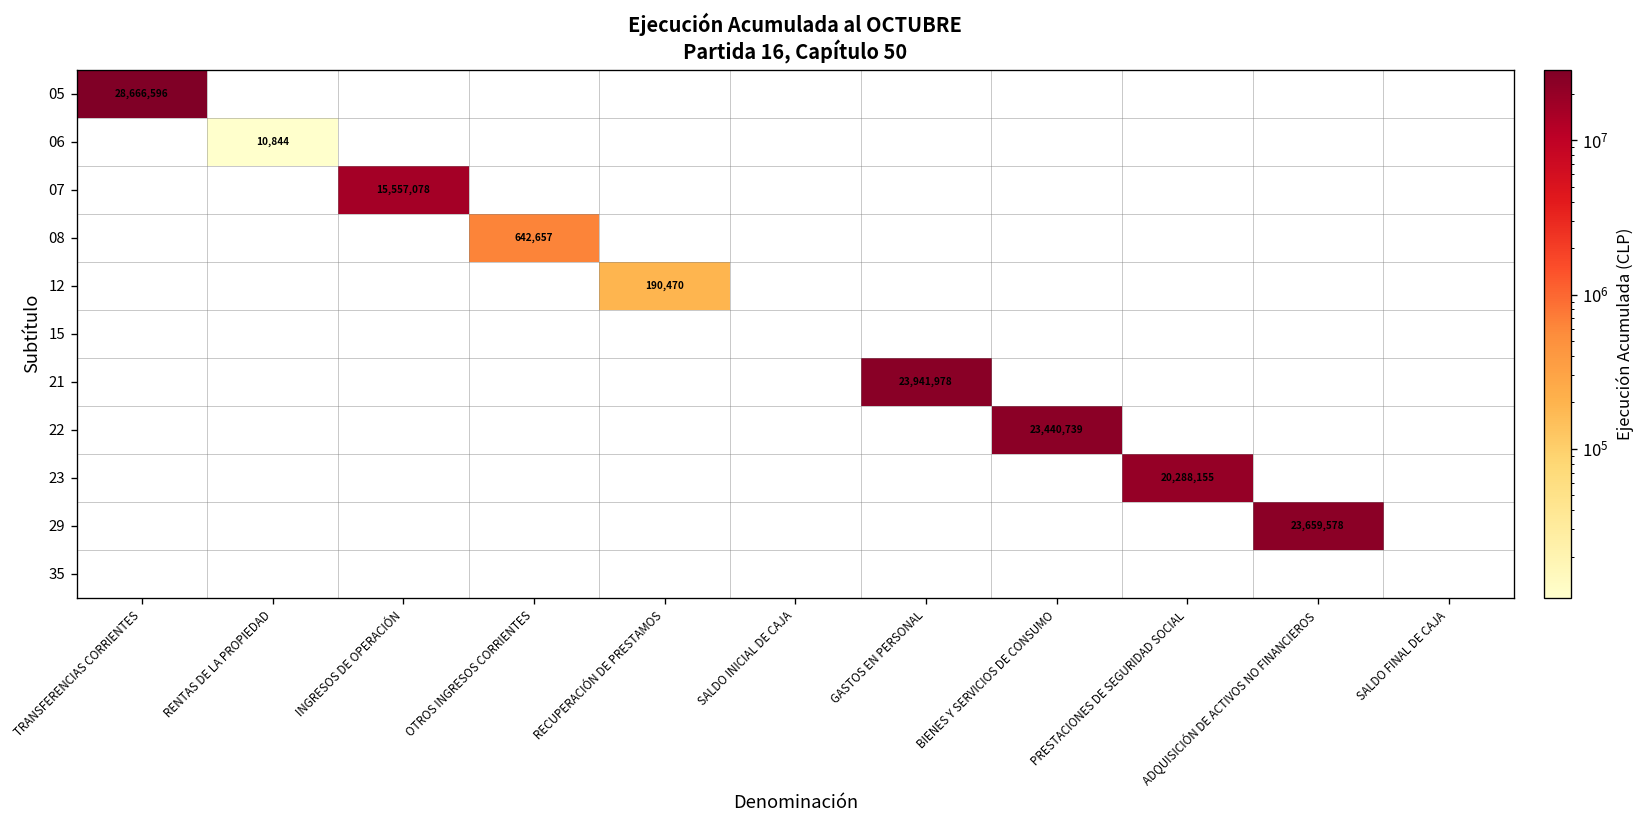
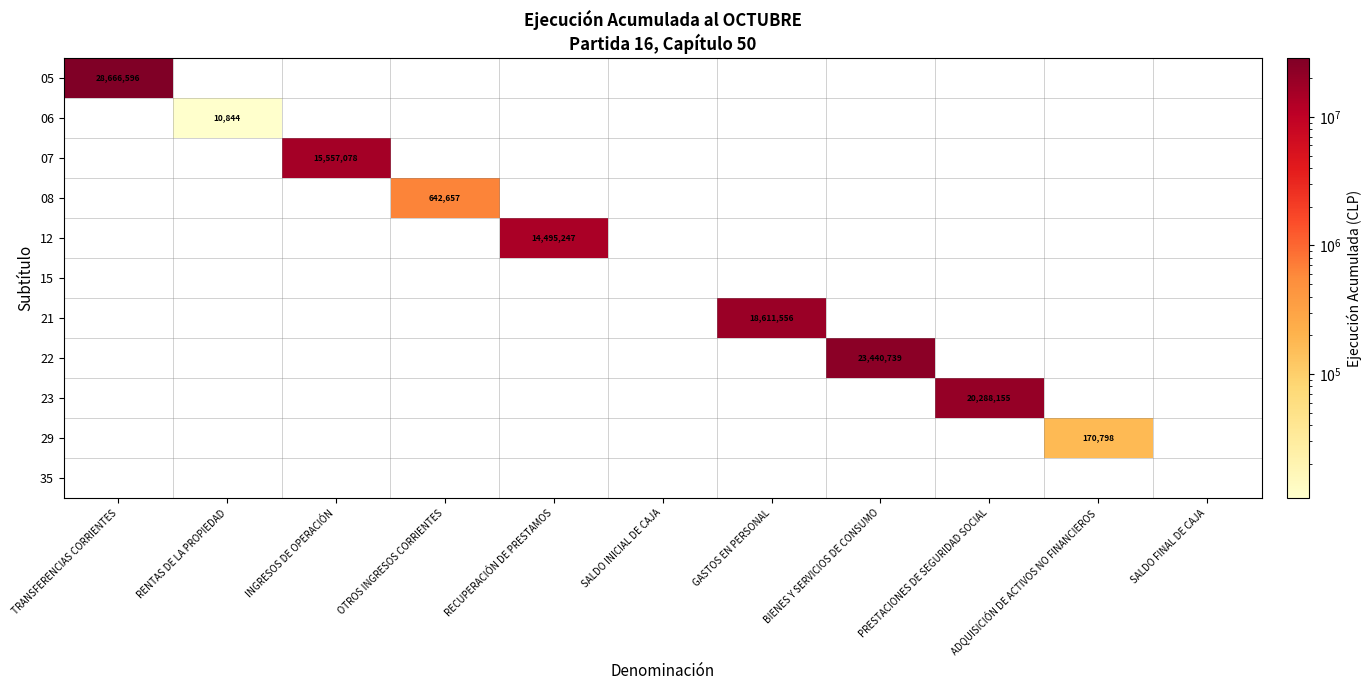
  {
    "05": {
      "TRANSFERENCIAS CORRIENTES": "28,666,596"
    },
    "06": {
      "RENTAS DE LA PROPIEDAD": "10,844"
    },
    "07": {
      "INGRESOS DE OPERACIÓN": "15,557,078"
    },
    "08": {
      "OTROS INGRESOS CORRIENTES": "642,657"
    },
    "12": {
-     "RECUPERACIÓN DE PRESTAMOS": "190,470"
+     "RECUPERACIÓN DE PRESTAMOS": "14,495,247"
    },
    "21": {
-     "GASTOS EN PERSONAL": "23,941,978"
+     "GASTOS EN PERSONAL": "18,611,556"
    },
    "22": {
      "BIENES Y SERVICIOS DE CONSUMO": "23,440,739"
    },
    "23": {
      "PRESTACIONES DE SEGURIDAD SOCIAL": "20,288,155"
    },
    "29": {
-     "ADQUISICIÓN DE ACTIVOS NO FINANCIEROS": "23,659,578"
+     "ADQUISICIÓN DE ACTIVOS NO FINANCIEROS": "170,798"
    }
  }
